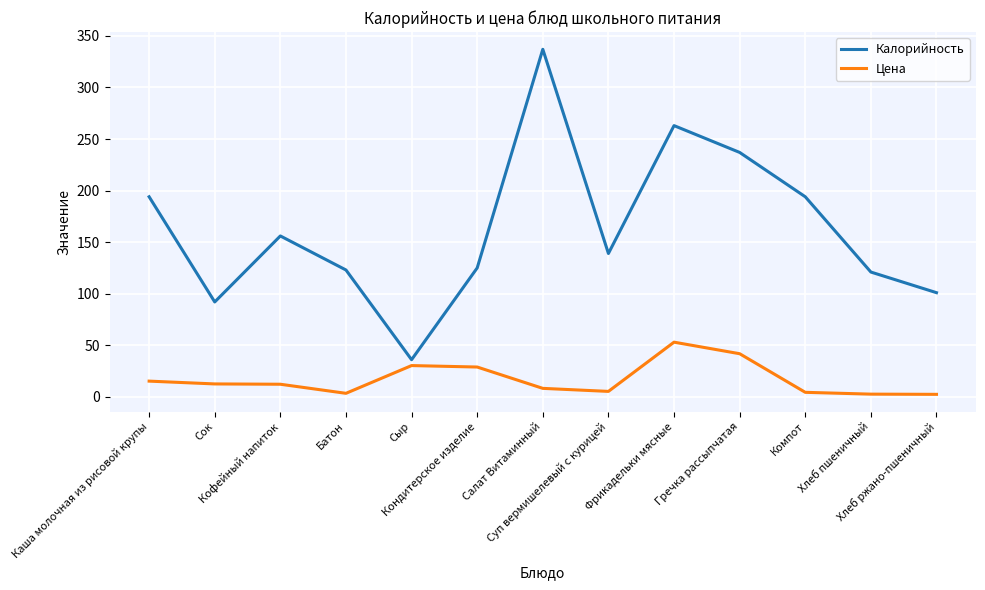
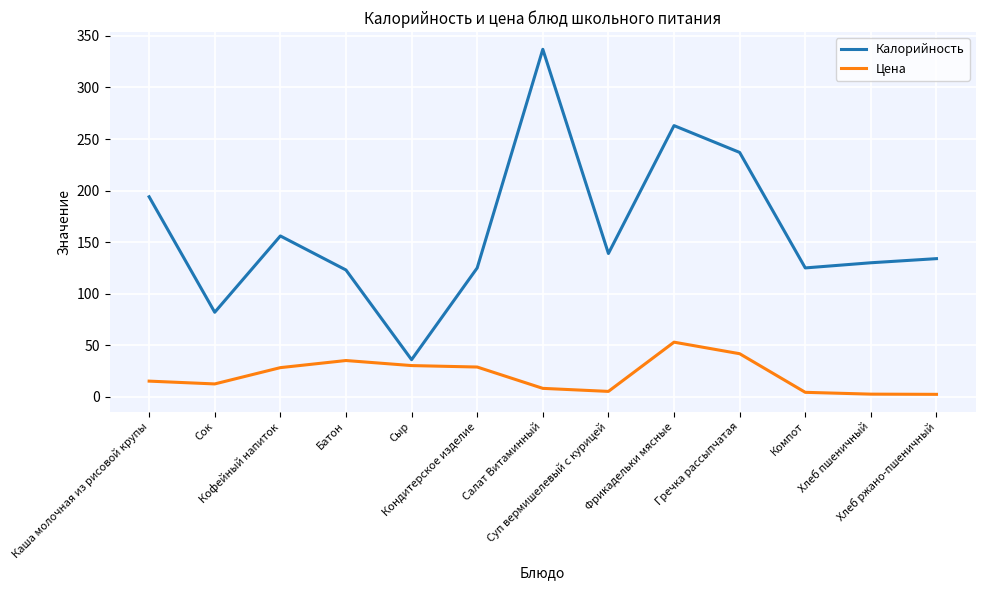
  {
    "Калорийность": {
      "Каша молочная из рисовой крупы": 194,
-     "Сок": 92,
+     "Сок": 82,
      "Кофейный напиток": 156,
      "Батон": 123,
      "Сыр": 36,
      "Кондитерское изделие": 125,
      "Салат Витаминный": 337,
      "Суп вермишелевый с курицей": 139,
      "Фрикадельки мясные": 263,
      "Гречка рассыпчатая": 237,
-     "Компот": 194,
-     "Хлеб пшеничный": 121,
-     "Хлеб ржано-пшеничный": 101
+     "Компот": 125,
+     "Хлеб пшеничный": 130,
+     "Хлеб ржано-пшеничный": 134
    },
    "Цена": {
      "Каша молочная из рисовой крупы": 15,
      "Сок": 13,
-     "Кофейный напиток": 12,
-     "Батон": 3,
+     "Кофейный напиток": 28,
+     "Батон": 35,
      "Сыр": 30,
      "Кондитерское изделие": 29,
      "Салат Витаминный": 8,
      "Суп вермишелевый с курицей": 5,
      "Фрикадельки мясные": 53,
      "Гречка рассыпчатая": 42,
      "Компот": 4,
      "Хлеб пшеничный": 3,
      "Хлеб ржано-пшеничный": 2
    }
  }
